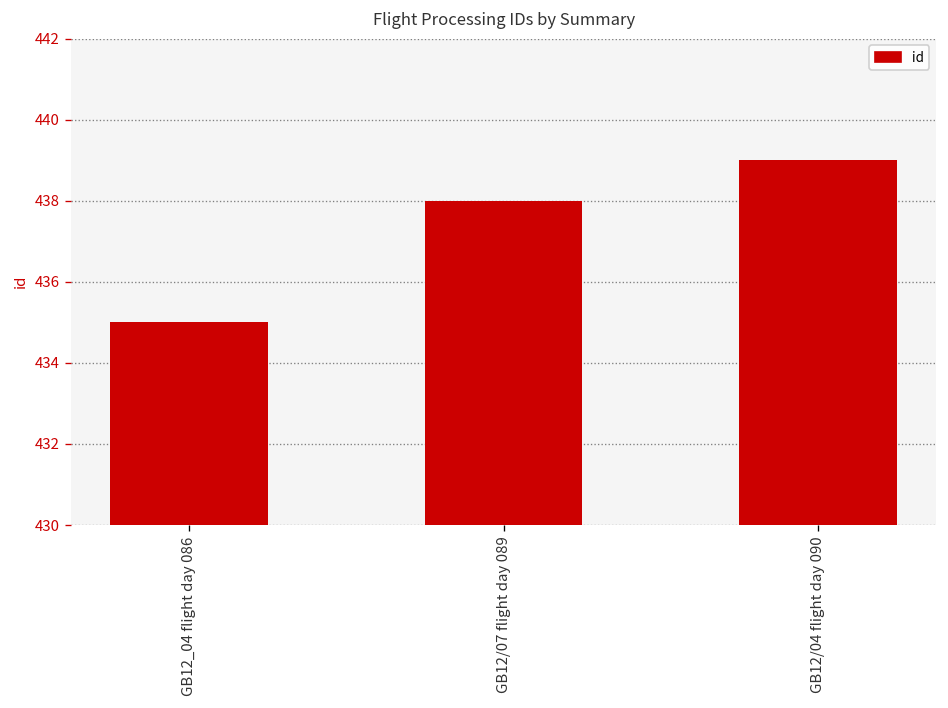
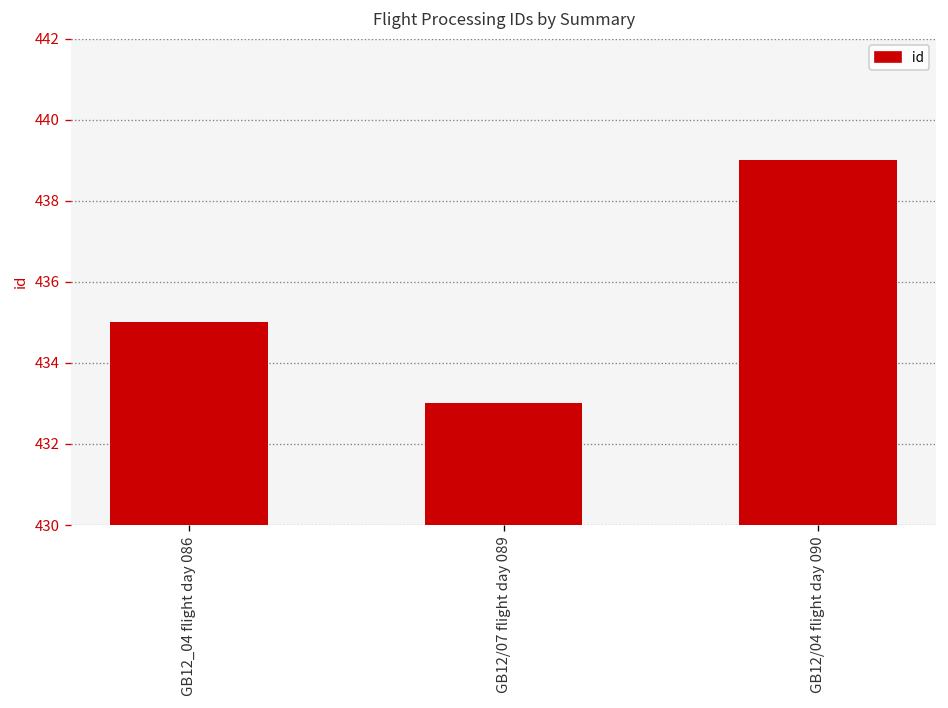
  {
    "GB12_04 flight day 086": 435,
-   "GB12/07 flight day 089": 438,
+   "GB12/07 flight day 089": 433,
    "GB12/04 flight day 090": 439
  }
